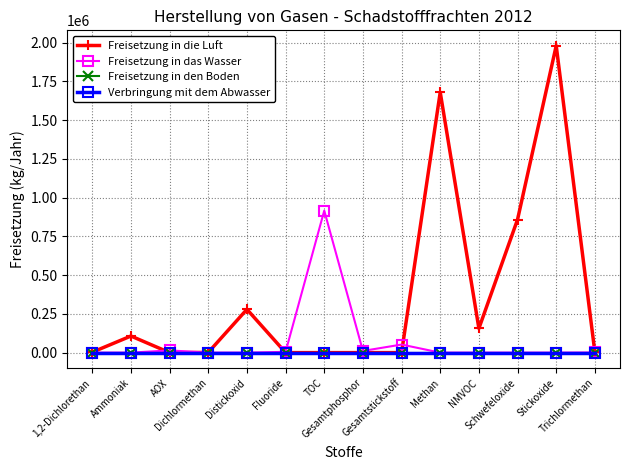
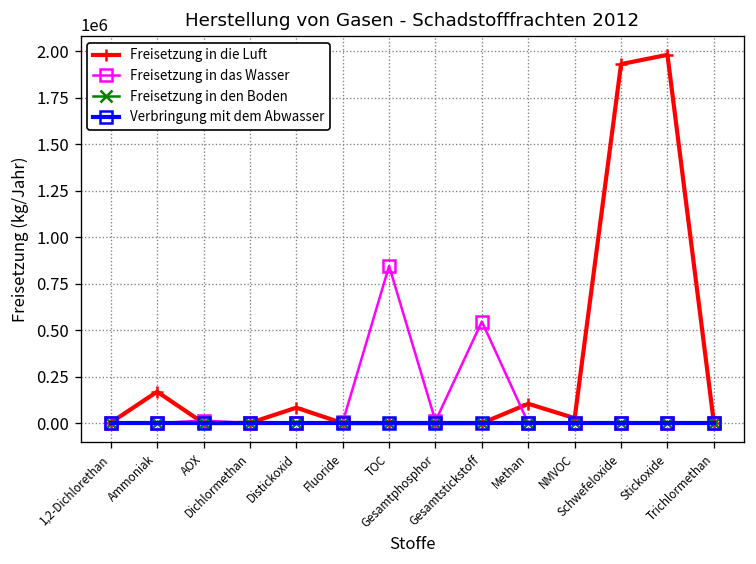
  {
    "Freisetzung in die Luft": {
-     "Ammoniak": 110000,
-     "Distickoxid": 280000,
-     "Methan": 1680000,
-     "NMVOC": 160000,
-     "Schwefeloxide": 860000,
+     "Ammoniak": 170000,
+     "Distickoxid": 80000,
+     "Methan": 100000,
+     "NMVOC": 30000,
+     "Schwefeloxide": 1930000,
      "Stickoxide": 1980000
    },
    "Freisetzung in das Wasser": {
-     "TOC": 920000,
-     "Gesamtstickstoff": 50000
+     "TOC": 840000,
+     "Gesamtstickstoff": 550000
    }
  }
